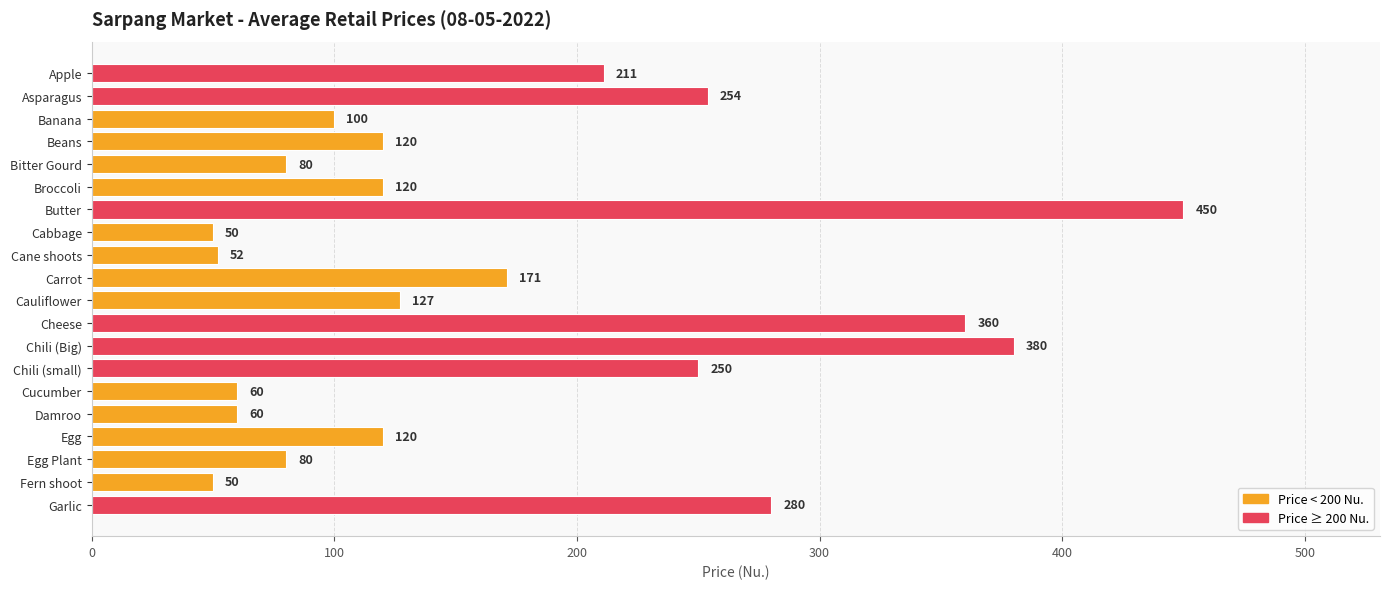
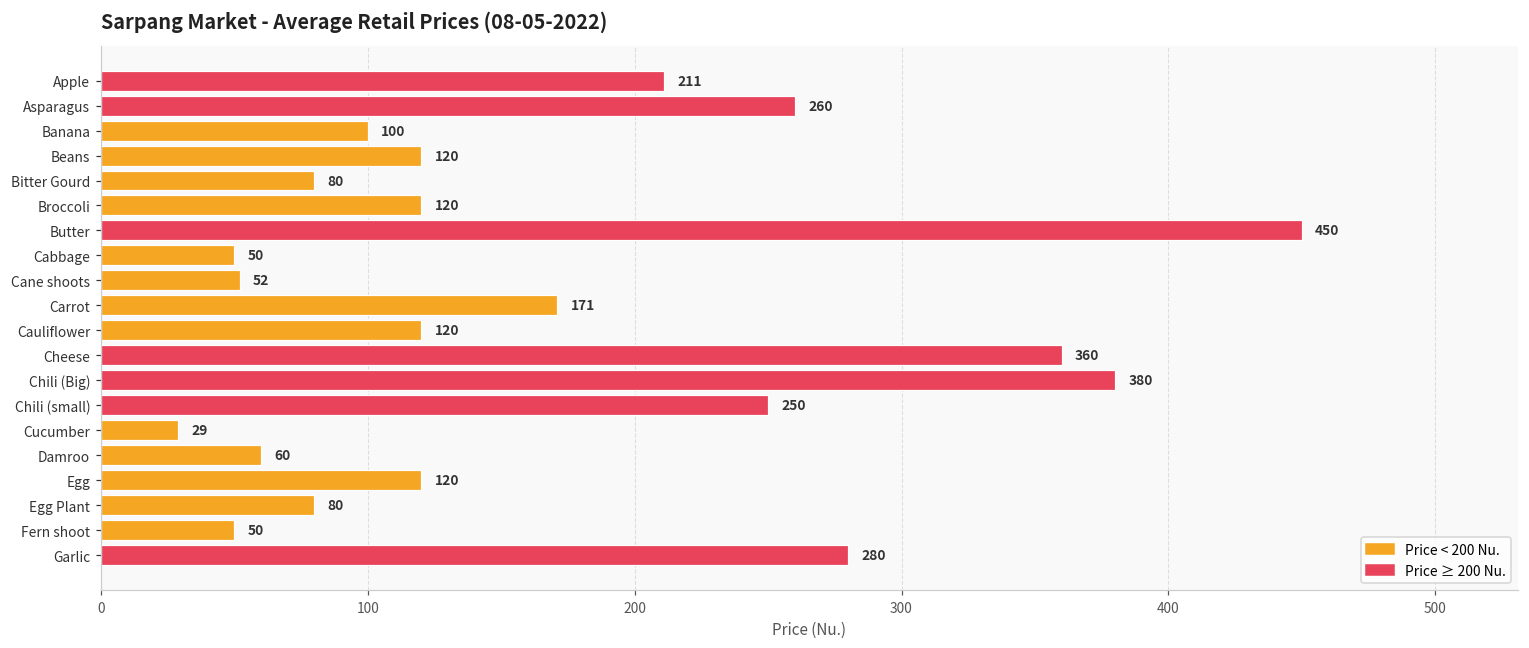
  {
    "Apple": 211,
-   "Asparagus": 254,
+   "Asparagus": 260,
    "Banana": 100,
    "Beans": 120,
    "Bitter Gourd": 80,
    "Broccoli": 120,
    "Butter": 450,
    "Cabbage": 50,
    "Cane shoots": 52,
    "Carrot": 171,
-   "Cauliflower": 127,
+   "Cauliflower": 120,
    "Cheese": 360,
    "Chili (Big)": 380,
    "Chili (small)": 250,
-   "Cucumber": 60,
+   "Cucumber": 29,
    "Damroo": 60,
    "Egg": 120,
    "Egg Plant": 80,
    "Fern shoot": 50,
    "Garlic": 280
  }
